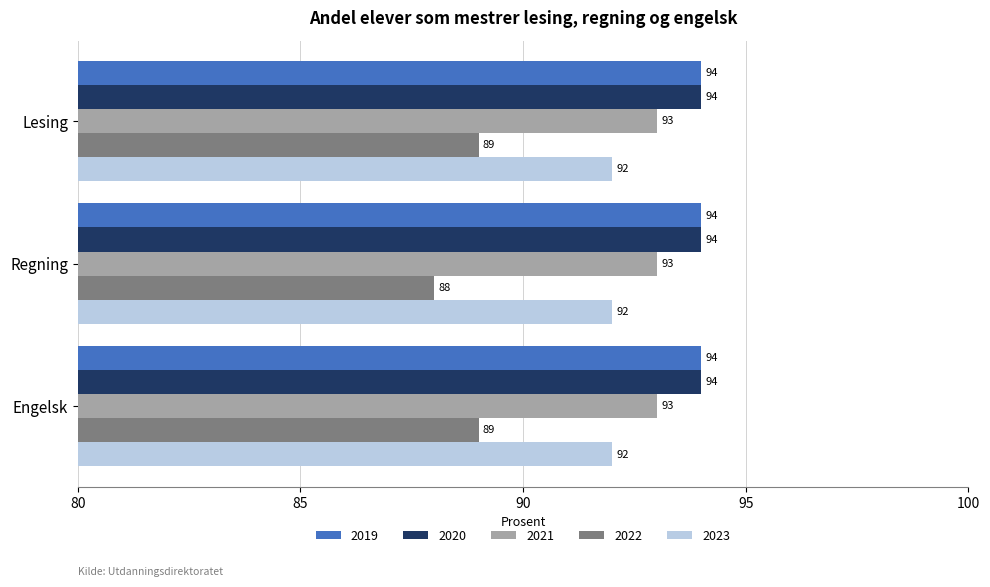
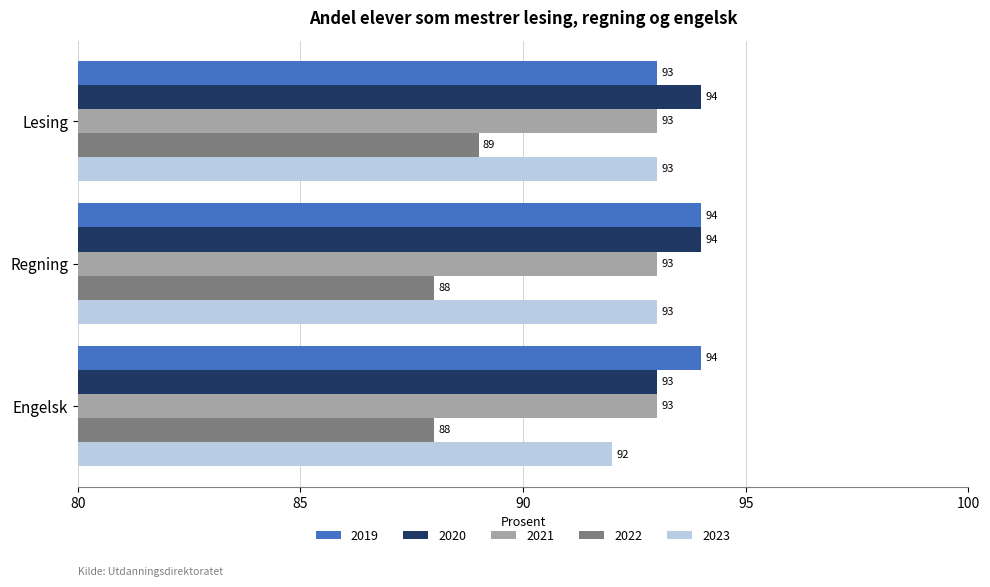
  {
    "2019": {
-     "Lesing": 94,
+     "Lesing": 93,
      "Regning": 94,
      "Engelsk": 94
    },
    "2020": {
      "Lesing": 94,
      "Regning": 94,
-     "Engelsk": 94
+     "Engelsk": 93
    },
    "2021": {
      "Lesing": 93,
      "Regning": 93,
      "Engelsk": 93
    },
    "2022": {
      "Lesing": 89,
      "Regning": 88,
-     "Engelsk": 89
+     "Engelsk": 88
    },
    "2023": {
-     "Lesing": 92,
-     "Regning": 92,
+     "Lesing": 93,
+     "Regning": 93,
      "Engelsk": 92
    }
  }
